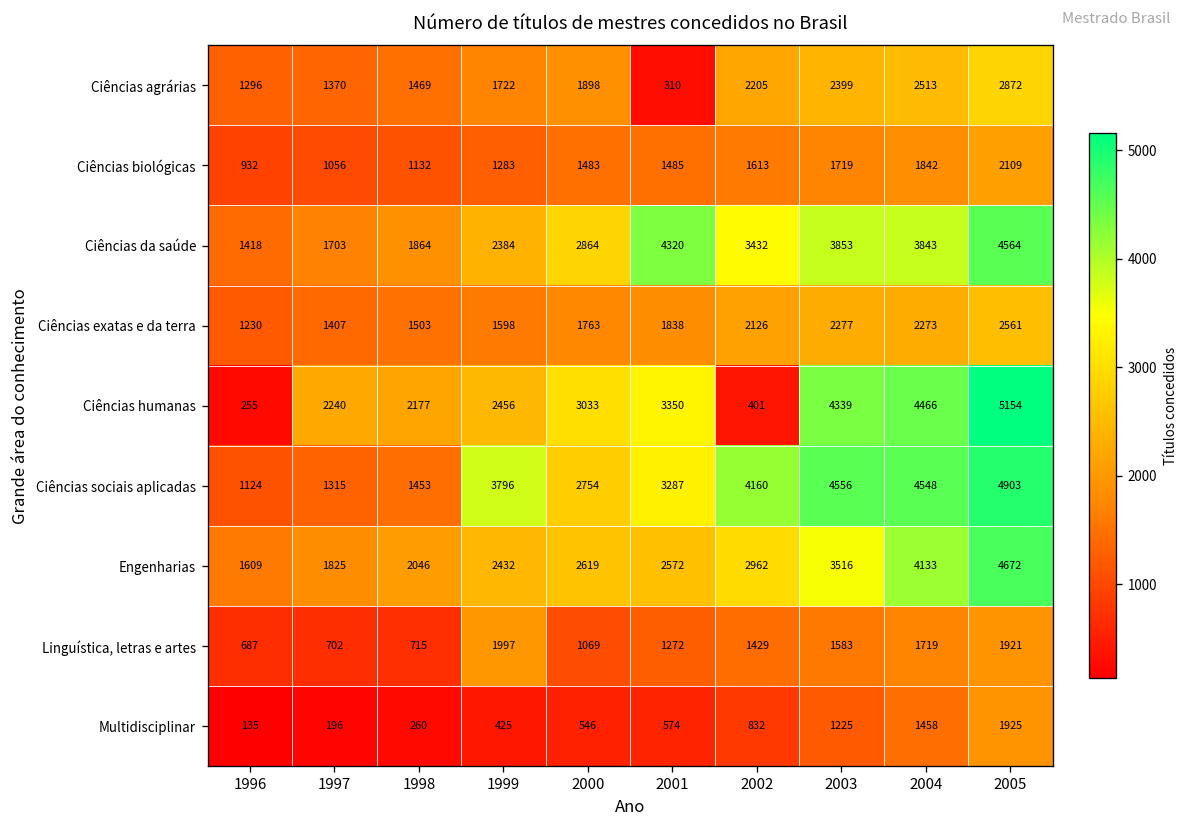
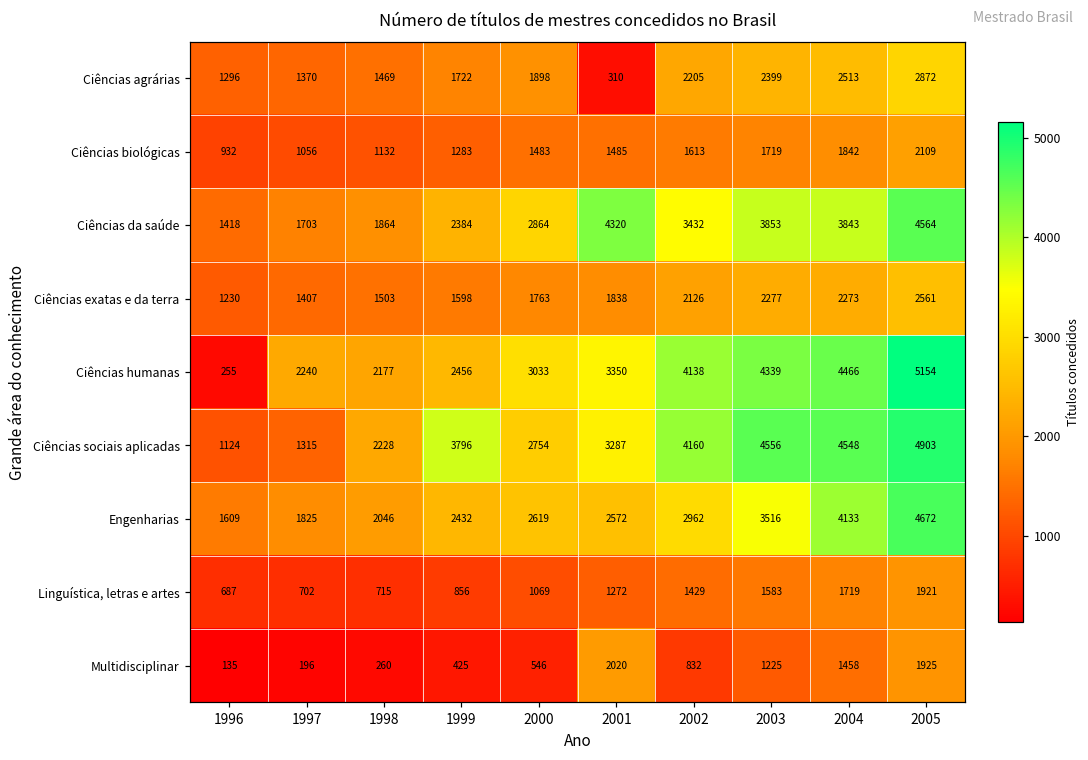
  {
    "Ciências agrárias": {
      "1996": 1296,
      "1997": 1370,
      "1998": 1469,
      "1999": 1722,
      "2000": 1898,
      "2001": 310,
      "2002": 2205,
      "2003": 2399,
      "2004": 2513,
      "2005": 2872
    },
    "Ciências biológicas": {
      "1996": 932,
      "1997": 1056,
      "1998": 1132,
      "1999": 1283,
      "2000": 1483,
      "2001": 1485,
      "2002": 1613,
      "2003": 1719,
      "2004": 1842,
      "2005": 2109
    },
    "Ciências da saúde": {
      "1996": 1418,
      "1997": 1703,
      "1998": 1864,
      "1999": 2384,
      "2000": 2864,
      "2001": 4320,
      "2002": 3432,
      "2003": 3853,
      "2004": 3843,
      "2005": 4564
    },
    "Ciências exatas e da terra": {
      "1996": 1230,
      "1997": 1407,
      "1998": 1503,
      "1999": 1598,
      "2000": 1763,
      "2001": 1838,
      "2002": 2126,
      "2003": 2277,
      "2004": 2273,
      "2005": 2561
    },
    "Ciências humanas": {
      "1996": 255,
      "1997": 2240,
      "1998": 2177,
      "1999": 2456,
      "2000": 3033,
      "2001": 3350,
-     "2002": 401,
+     "2002": 4138,
      "2003": 4339,
      "2004": 4466,
      "2005": 5154
    },
    "Ciências sociais aplicadas": {
      "1996": 1124,
      "1997": 1315,
-     "1998": 1453,
+     "1998": 2228,
      "1999": 3796,
      "2000": 2754,
      "2001": 3287,
      "2002": 4160,
      "2003": 4556,
      "2004": 4548,
      "2005": 4903
    },
    "Engenharias": {
      "1996": 1609,
      "1997": 1825,
      "1998": 2046,
      "1999": 2432,
      "2000": 2619,
      "2001": 2572,
      "2002": 2962,
      "2003": 3516,
      "2004": 4133,
      "2005": 4672
    },
    "Linguística, letras e artes": {
      "1996": 687,
      "1997": 702,
      "1998": 715,
-     "1999": 1997,
+     "1999": 856,
      "2000": 1069,
      "2001": 1272,
      "2002": 1429,
      "2003": 1583,
      "2004": 1719,
      "2005": 1921
    },
    "Multidisciplinar": {
      "1996": 135,
      "1997": 196,
      "1998": 260,
      "1999": 425,
      "2000": 546,
-     "2001": 574,
+     "2001": 2020,
      "2002": 832,
      "2003": 1225,
      "2004": 1458,
      "2005": 1925
    }
  }
